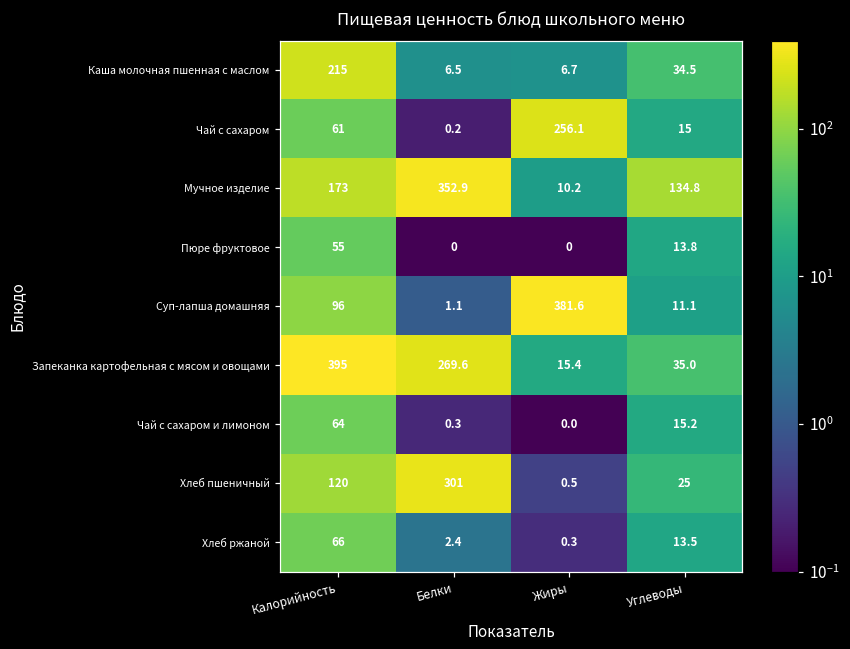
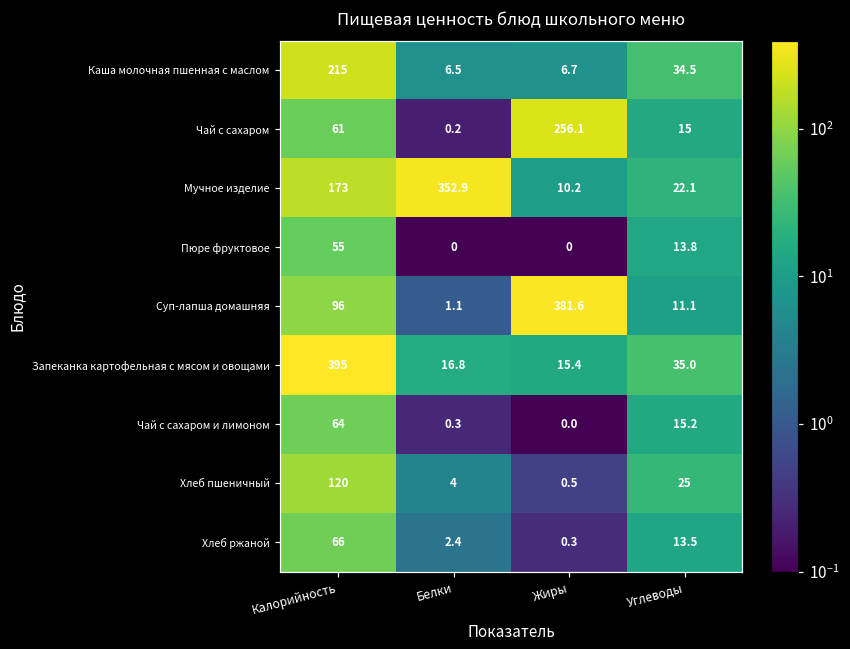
  {
    "Каша молочная пшенная с маслом": {
      "Калорийность": 215,
      "Белки": 6.5,
      "Жиры": 6.7,
      "Углеводы": 34.5
    },
    "Чай с сахаром": {
      "Калорийность": 61,
      "Белки": 0.2,
      "Жиры": 256.1,
      "Углеводы": 15
    },
    "Мучное изделие": {
      "Калорийность": 173,
      "Белки": 352.9,
      "Жиры": 10.2,
-     "Углеводы": 134.8
+     "Углеводы": 22.1
    },
    "Пюре фруктовое": {
      "Калорийность": 55,
      "Белки": 0,
      "Жиры": 0,
      "Углеводы": 13.8
    },
    "Суп-лапша домашняя": {
      "Калорийность": 96,
      "Белки": 1.1,
      "Жиры": 381.6,
      "Углеводы": 11.1
    },
    "Запеканка картофельная с мясом и овощами": {
      "Калорийность": 395,
-     "Белки": 269.6,
+     "Белки": 16.8,
      "Жиры": 15.4,
      "Углеводы": 35.0
    },
    "Чай с сахаром и лимоном": {
      "Калорийность": 64,
      "Белки": 0.3,
      "Жиры": 0.0,
      "Углеводы": 15.2
    },
    "Хлеб пшеничный": {
      "Калорийность": 120,
-     "Белки": 301,
+     "Белки": 4,
      "Жиры": 0.5,
      "Углеводы": 25
    },
    "Хлеб ржаной": {
      "Калорийность": 66,
      "Белки": 2.4,
      "Жиры": 0.3,
      "Углеводы": 13.5
    }
  }
